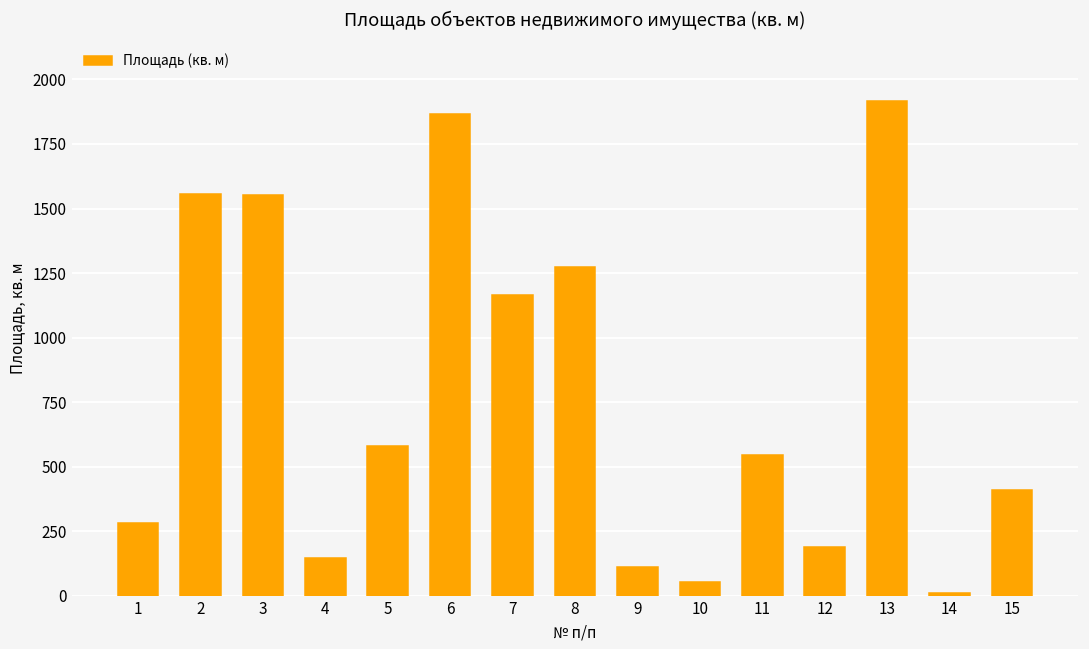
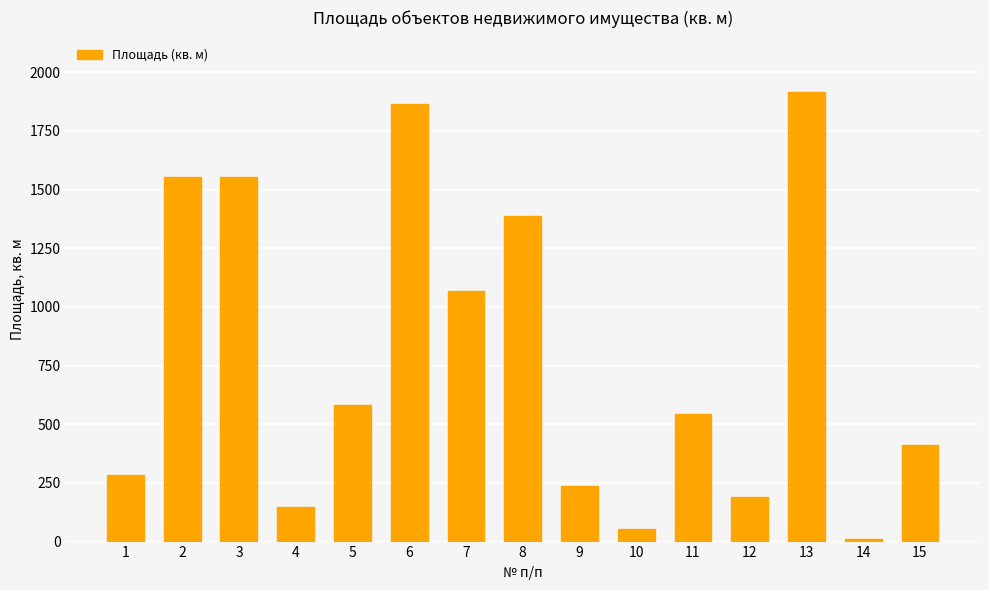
  {
    "1": 280,
    "2": 1560,
    "3": 1550,
    "4": 150,
    "5": 580,
    "6": 1870,
-   "7": 1160,
-   "8": 1270,
-   "9": 110,
+   "7": 1070,
+   "8": 1390,
+   "9": 230,
    "10": 50,
    "11": 540,
    "12": 190,
    "13": 1920,
    "14": 10,
    "15": 410
  }
